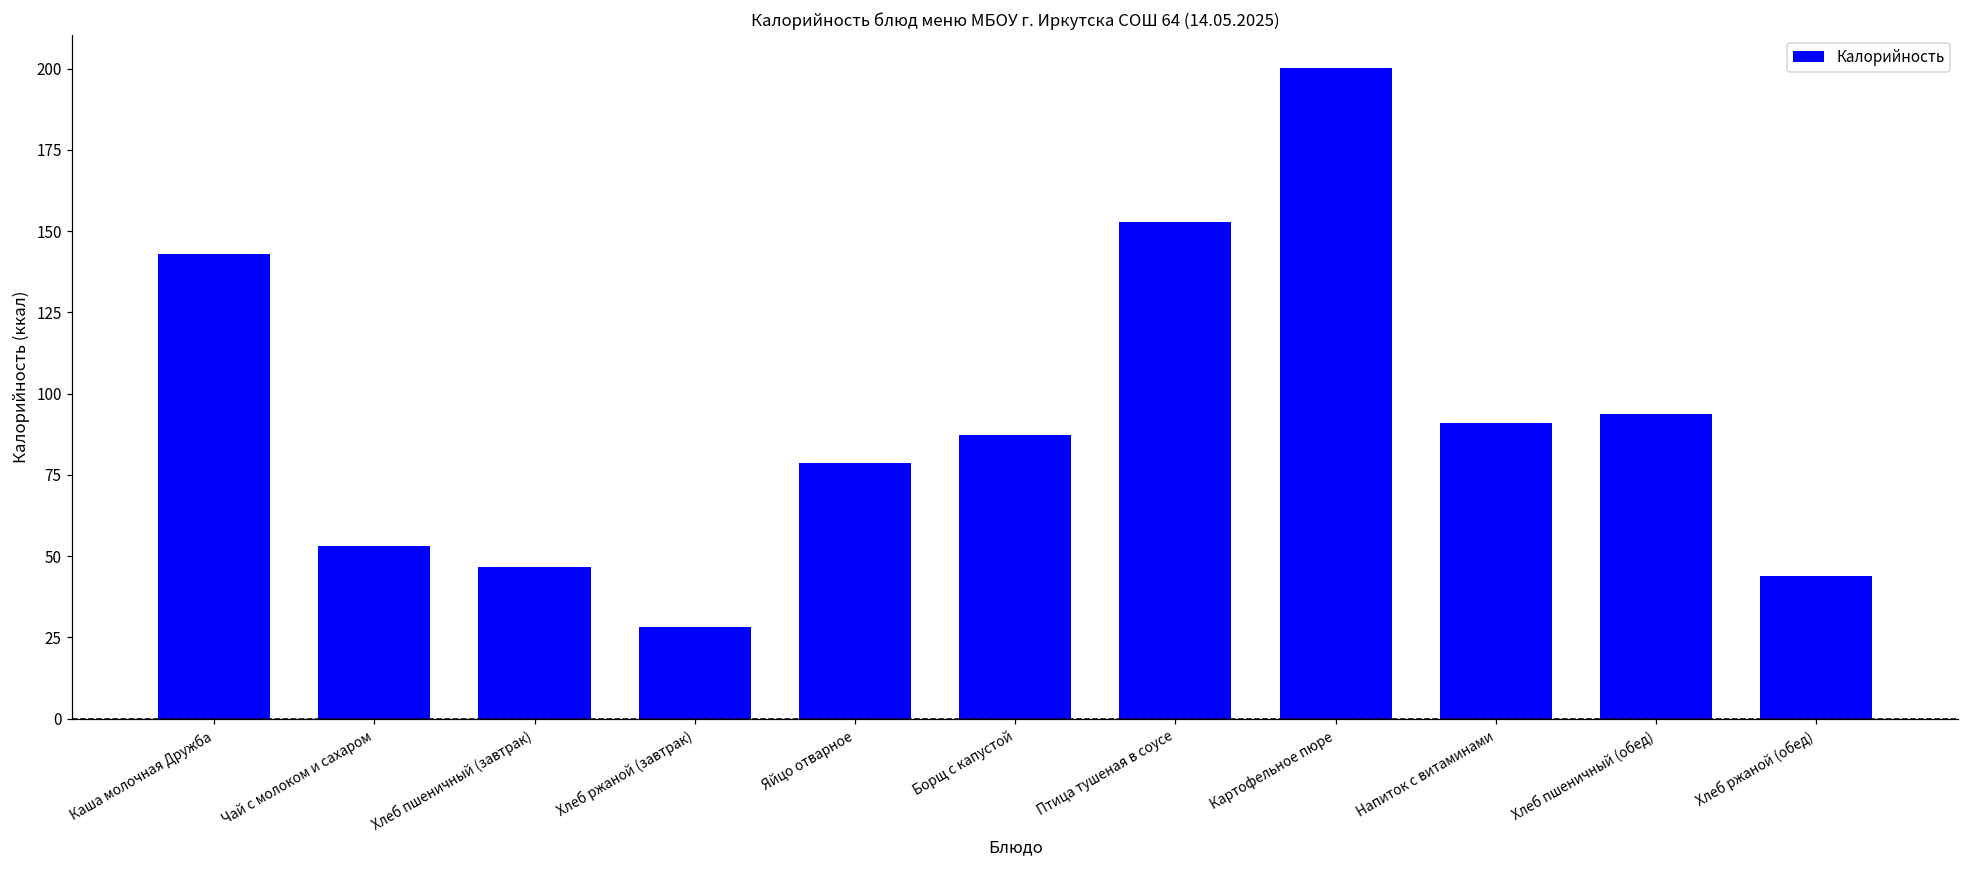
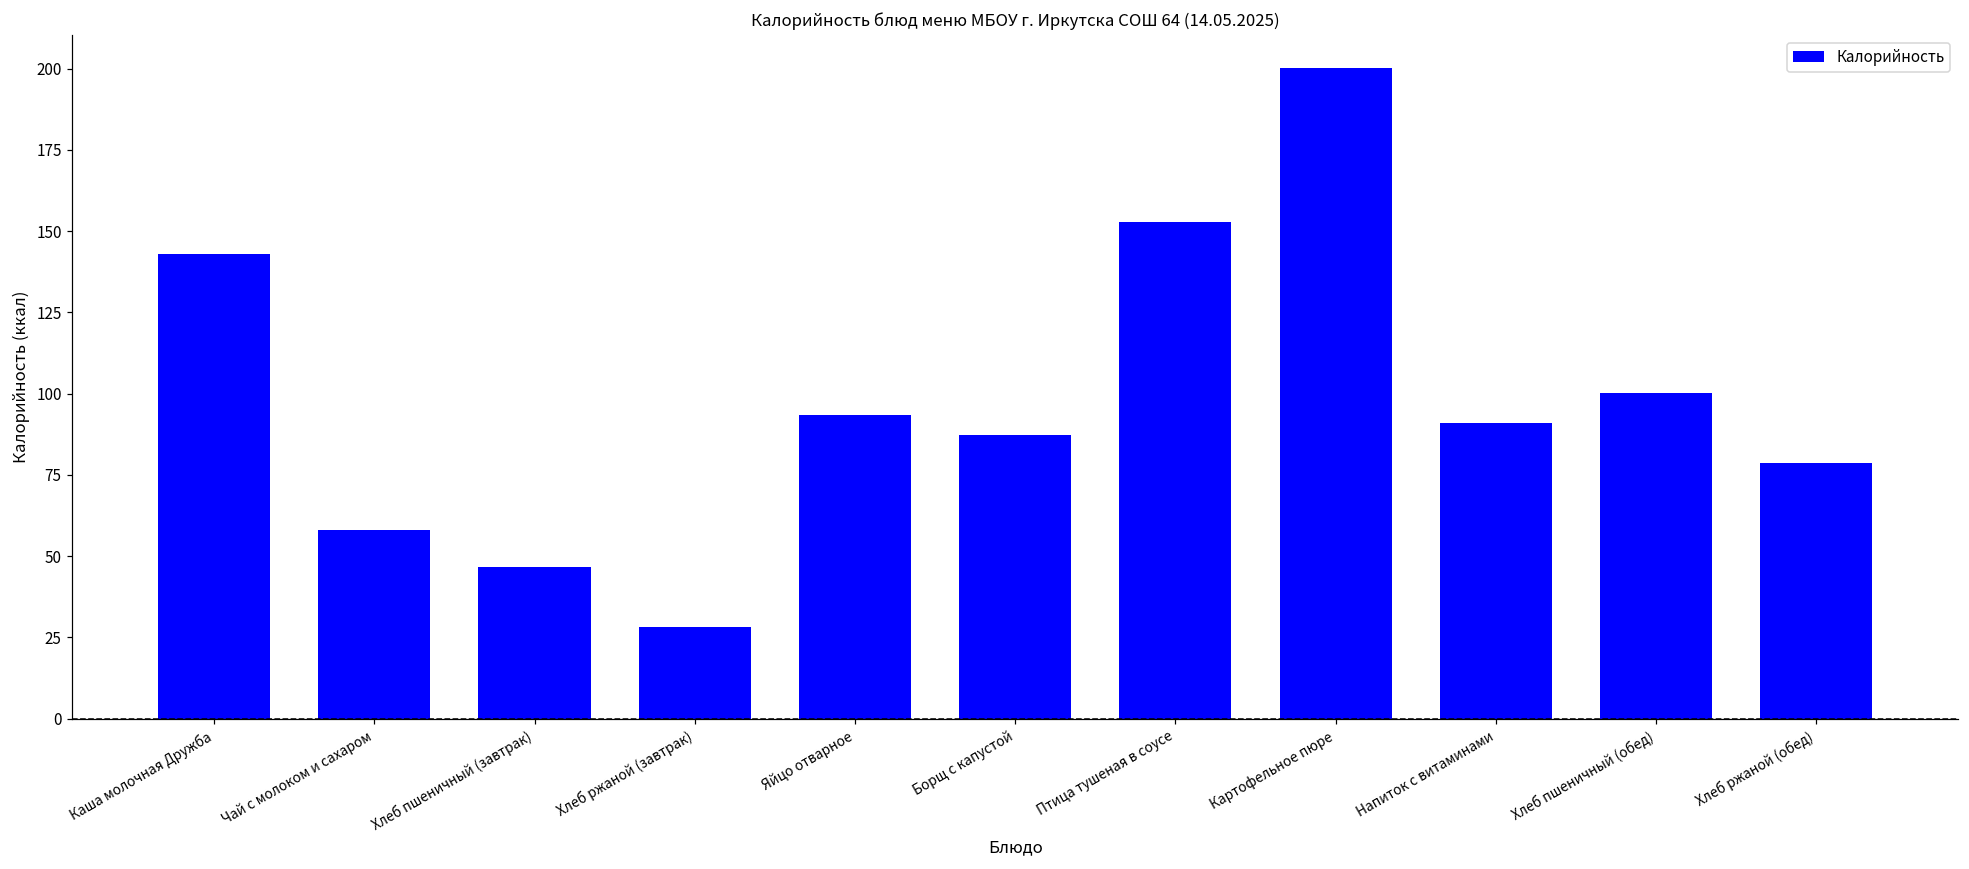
  {
    "Каша молочная Дружба": 143,
-   "Чай с молоком и сахаром": 53,
+   "Чай с молоком и сахаром": 58,
    "Хлеб пшеничный (завтрак)": 47,
    "Хлеб ржаной (завтрак)": 28,
-   "Яйцо отварное": 79,
+   "Яйцо отварное": 93,
    "Борщ с капустой": 87,
    "Птица тушеная в соусе": 153,
    "Картофельное пюре": 200,
    "Напиток с витаминами": 91,
-   "Хлеб пшеничный (обед)": 94,
-   "Хлеб ржаной (обед)": 44
+   "Хлеб пшеничный (обед)": 100,
+   "Хлеб ржаной (обед)": 79
  }
